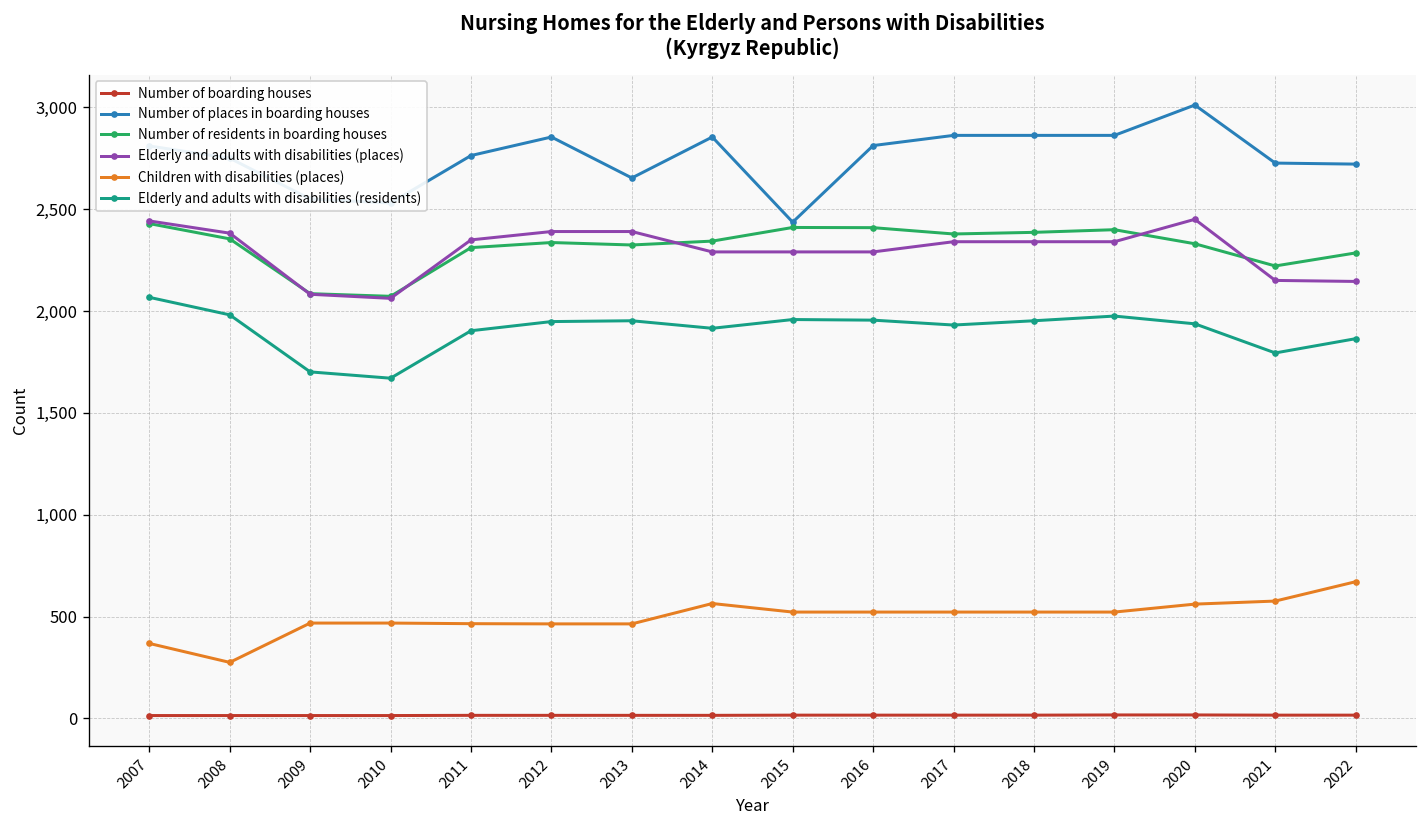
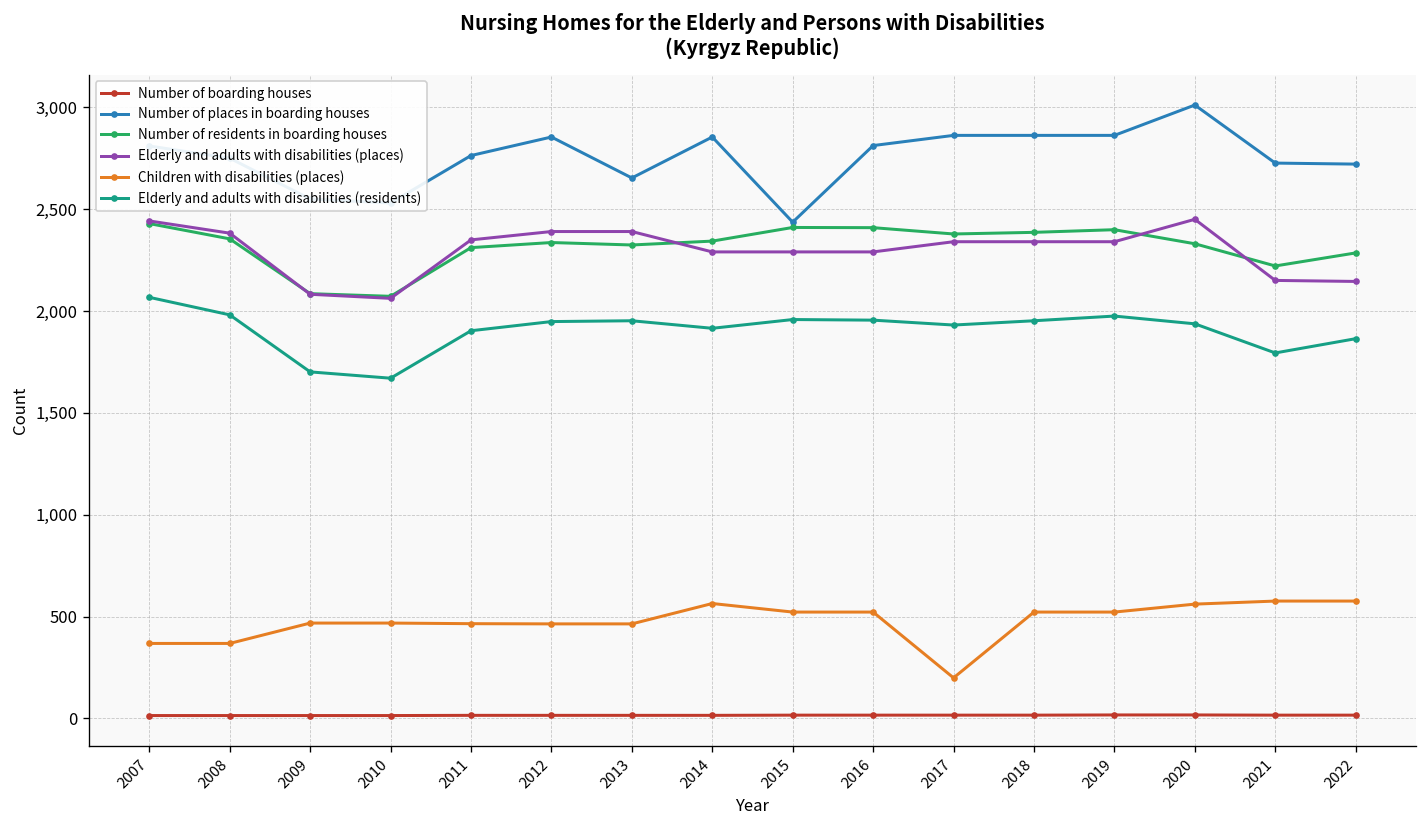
  {
    "Number of boarding houses": {
      "2007": "10",
      "2008": "10",
      "2009": "10",
      "2010": "10",
      "2011": "20",
      "2012": "20",
      "2013": "20",
      "2014": "20",
      "2015": "20",
      "2016": "20",
      "2017": "20",
      "2018": "20",
      "2019": "20",
      "2020": "20",
      "2021": "20",
      "2022": "20"
    },
    "Number of places in boarding houses": {
      "2011": "2,760",
      "2012": "2,850",
      "2013": "2,650",
      "2014": "2,850",
      "2015": "2,440",
      "2016": "2,810",
      "2017": "2,860",
      "2018": "2,860",
      "2019": "2,860",
      "2020": "3,010",
      "2021": "2,730",
      "2022": "2,720"
    },
    "Elderly and adults with disabilities (places)": {
      "2008": "2,380",
      "2011": "2,350",
      "2012": "2,390",
      "2013": "2,390",
      "2014": "2,290",
      "2015": "2,290",
      "2016": "2,290",
      "2017": "2,340",
      "2018": "2,340",
      "2019": "2,340",
      "2020": "2,450",
      "2021": "2,150",
      "2022": "2,150"
    },
    "Children with disabilities (places)": {
      "2007": "370",
-     "2008": "280",
+     "2008": "370",
      "2009": "470",
      "2010": "470",
      "2011": "470",
      "2012": "460",
      "2013": "460",
      "2014": "560",
      "2015": "520",
      "2016": "520",
-     "2017": "520",
+     "2017": "200",
      "2018": "520",
      "2019": "520",
      "2020": "560",
      "2021": "580",
-     "2022": "670"
+     "2022": "580"
    }
  }
